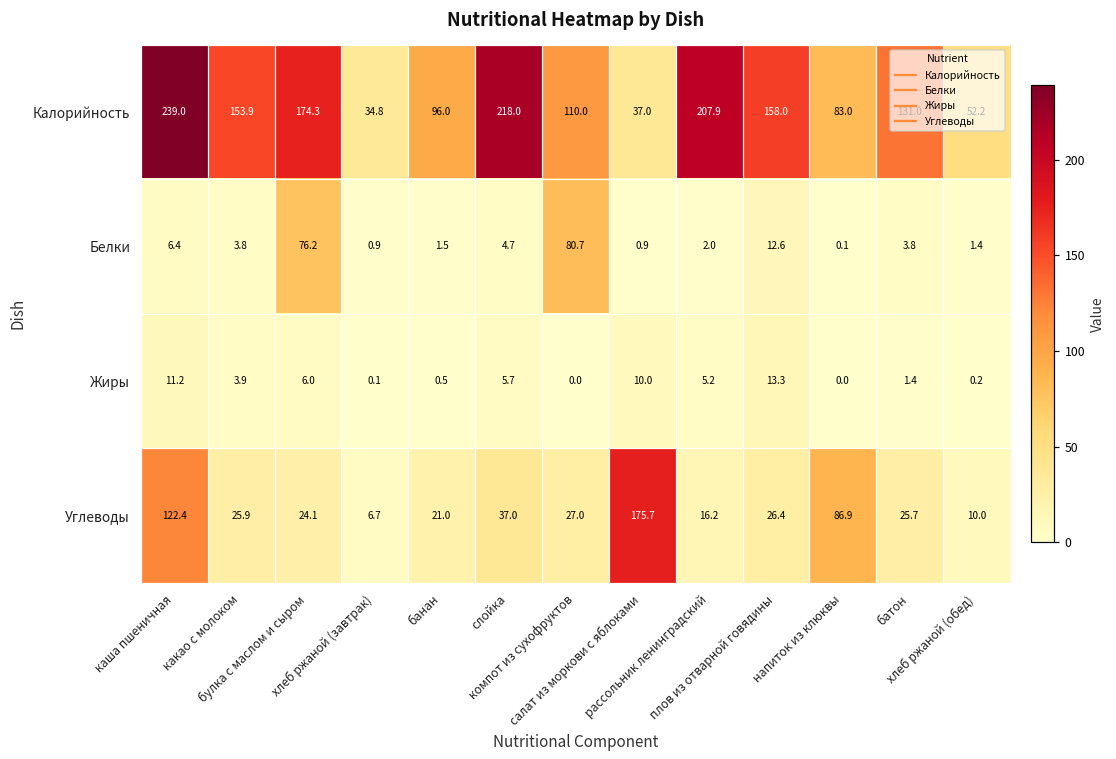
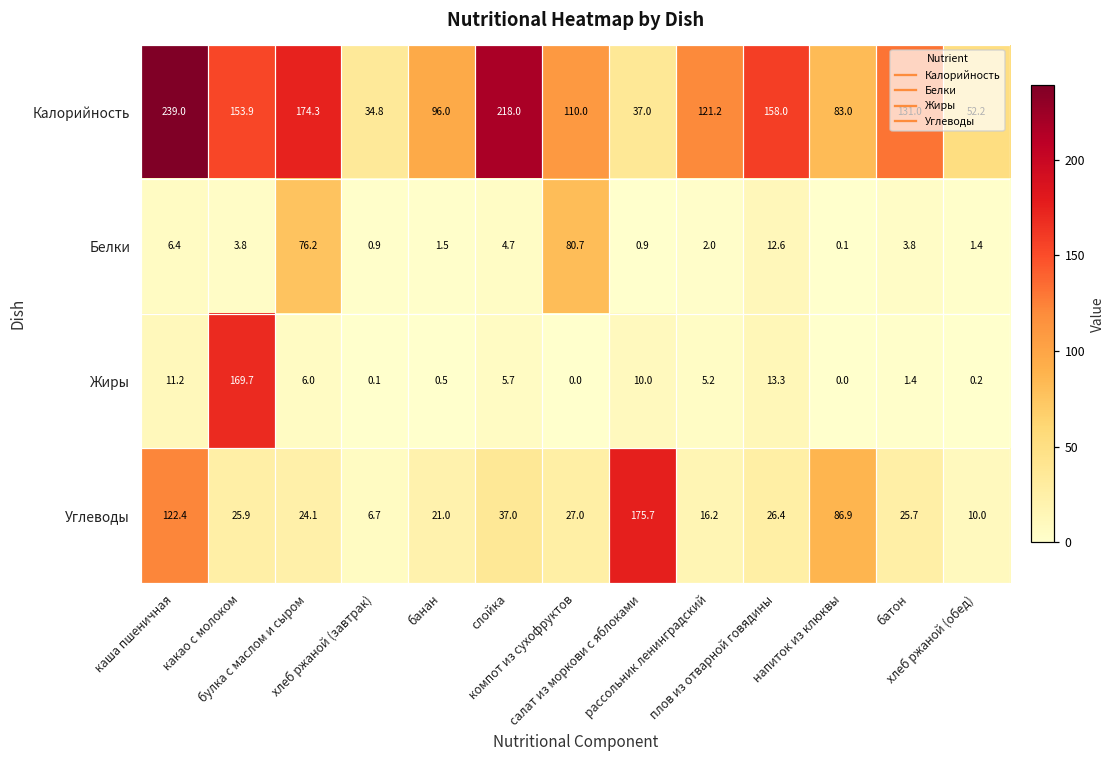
  {
    "Калорийность": {
      "каша пшеничная": 239.0,
      "какао с молоком": 153.9,
      "булка с маслом и сыром": 174.3,
      "хлеб ржаной (завтрак)": 34.8,
      "банан": 96.0,
      "слойка": 218.0,
      "компот из сухофруктов": 110.0,
      "салат из моркови с яблоками": 37.0,
-     "рассольник ленинградский": 207.9,
+     "рассольник ленинградский": 121.2,
      "плов из отварной говядины": 158.0,
      "напиток из клюквы": 83.0
    },
    "Белки": {
      "каша пшеничная": 6.4,
      "какао с молоком": 3.8,
      "булка с маслом и сыром": 76.2,
      "хлеб ржаной (завтрак)": 0.9,
      "банан": 1.5,
      "слойка": 4.7,
      "компот из сухофруктов": 80.7,
      "салат из моркови с яблоками": 0.9,
      "рассольник ленинградский": 2.0,
      "плов из отварной говядины": 12.6,
      "напиток из клюквы": 0.1,
      "батон": 3.8,
      "хлеб ржаной (обед)": 1.4
    },
    "Жиры": {
      "каша пшеничная": 11.2,
-     "какао с молоком": 3.9,
+     "какао с молоком": 169.7,
      "булка с маслом и сыром": 6.0,
      "хлеб ржаной (завтрак)": 0.1,
      "банан": 0.5,
      "слойка": 5.7,
      "компот из сухофруктов": 0.0,
      "салат из моркови с яблоками": 10.0,
      "рассольник ленинградский": 5.2,
      "плов из отварной говядины": 13.3,
      "напиток из клюквы": 0.0,
      "батон": 1.4,
      "хлеб ржаной (обед)": 0.2
    },
    "Углеводы": {
      "каша пшеничная": 122.4,
      "какао с молоком": 25.9,
      "булка с маслом и сыром": 24.1,
      "хлеб ржаной (завтрак)": 6.7,
      "банан": 21.0,
      "слойка": 37.0,
      "компот из сухофруктов": 27.0,
      "салат из моркови с яблоками": 175.7,
      "рассольник ленинградский": 16.2,
      "плов из отварной говядины": 26.4,
      "напиток из клюквы": 86.9,
      "батон": 25.7,
      "хлеб ржаной (обед)": 10.0
    }
  }
